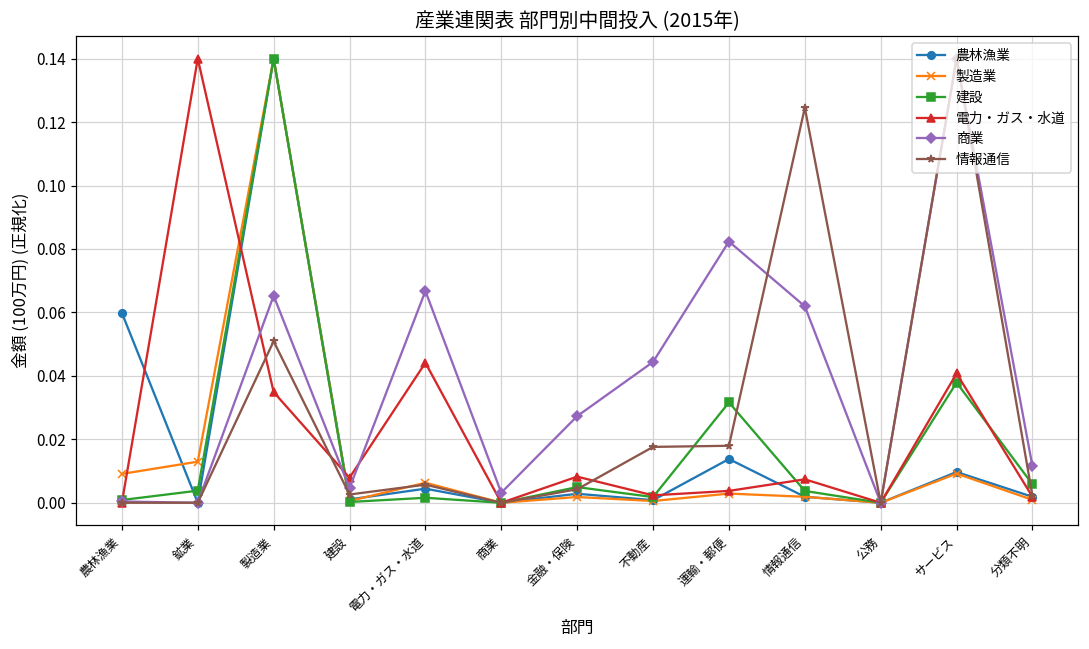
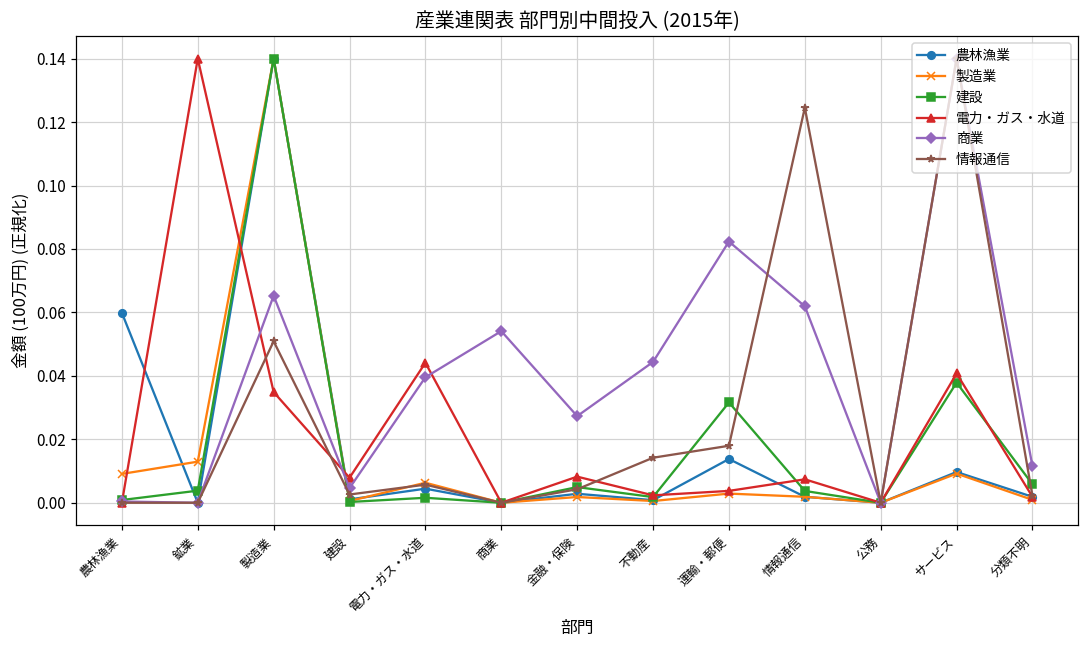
  {
    "農林漁業": {
      "農林漁業": 0.060,
      "電力・ガス・水道": 0.004,
      "金融・保険": 0.003,
      "運輸・郵便": 0.014
    },
    "製造業": {
      "農林漁業": 0.009,
      "鉱業": 0.013,
      "金融・保険": 0.002,
      "分類不明": 0.001
    },
    "建設": {
      "鉱業": 0.004,
      "電力・ガス・水道": 0.002,
      "運輸・郵便": 0.032,
      "情報通信": 0.004,
      "サービス": 0.038,
      "分類不明": 0.006
    },
    "電力・ガス・水道": {
      "鉱業": 0.140,
      "製造業": 0.035,
      "建設": 0.008,
      "電力・ガス・水道": 0.044,
      "金融・保険": 0.008,
      "情報通信": 0.007,
      "サービス": 0.041
    },
    "商業": {
      "製造業": 0.065,
      "建設": 0.005,
-     "電力・ガス・水道": 0.067,
-     "商業": 0.003,
+     "電力・ガス・水道": 0.040,
+     "商業": 0.054,
      "金融・保険": 0.027,
      "不動産": 0.044,
      "運輸・郵便": 0.082,
      "情報通信": 0.062,
      "分類不明": 0.011
    },
    "情報通信": {
      "製造業": 0.051,
      "建設": 0.003,
-     "不動産": 0.018,
+     "不動産": 0.014,
      "運輸・郵便": 0.018,
      "情報通信": 0.125
    }
  }
